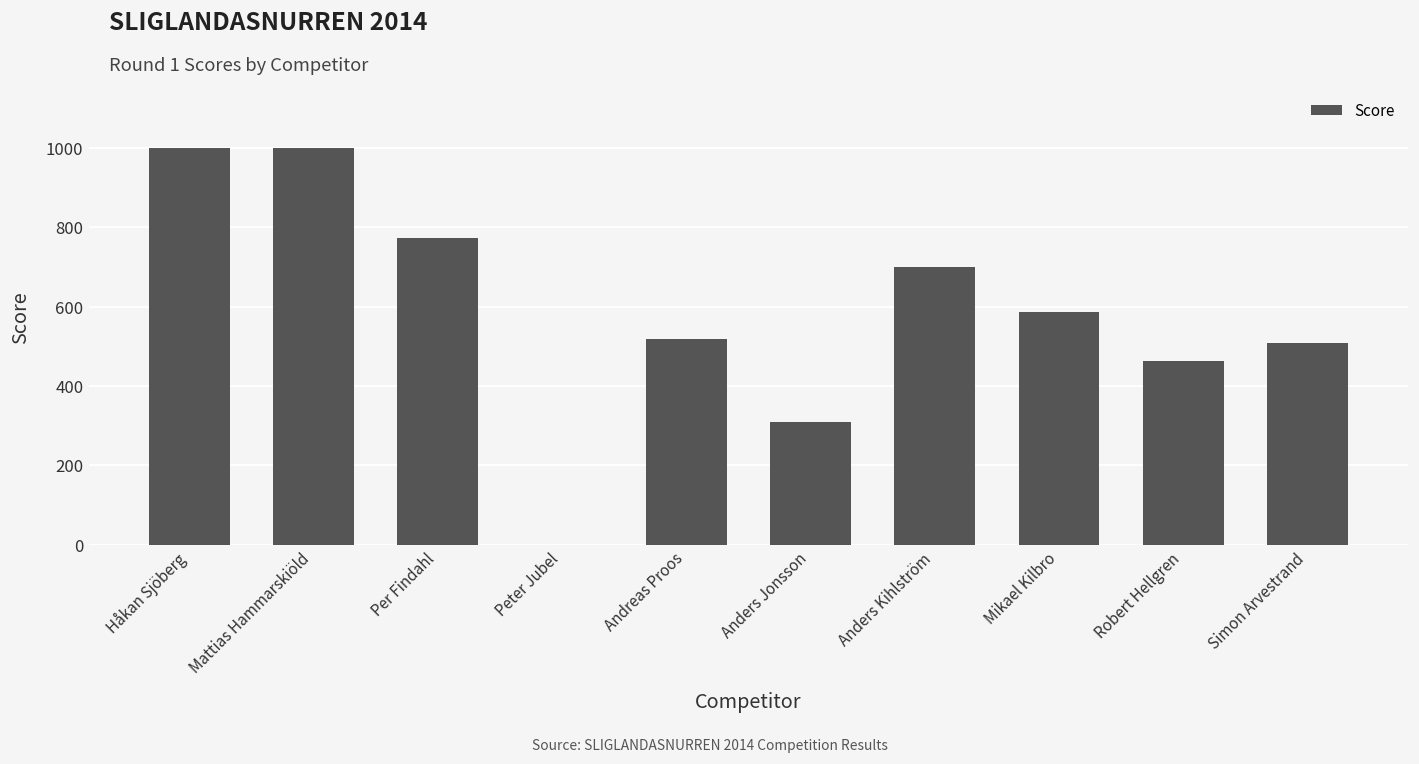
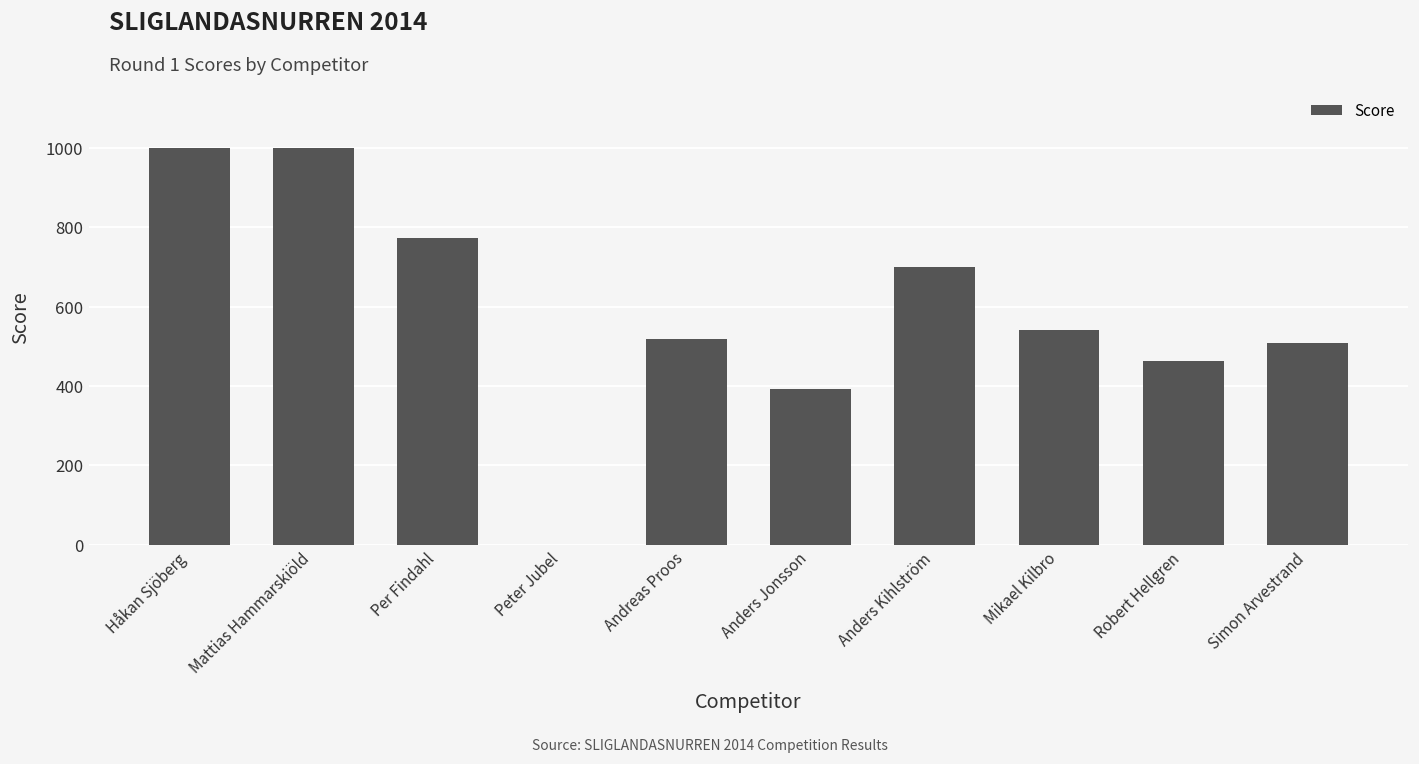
  {
    "Håkan Sjöberg": 1000,
    "Mattias Hammarskiöld": 1000,
    "Per Findahl": 770,
    "Peter Jubel": 0,
    "Andreas Proos": 520,
-   "Anders Jonsson": 310,
+   "Anders Jonsson": 390,
    "Anders Kihlström": 700,
-   "Mikael Kilbro": 590,
+   "Mikael Kilbro": 540,
    "Robert Hellgren": 460,
    "Simon Arvestrand": 510
  }
